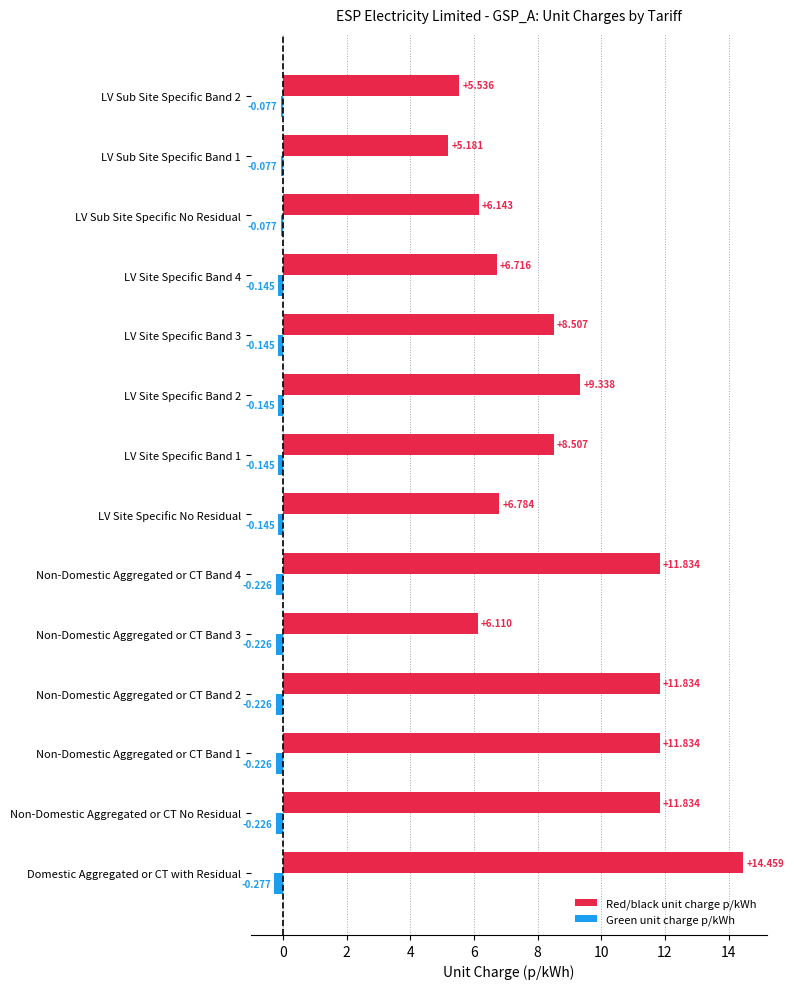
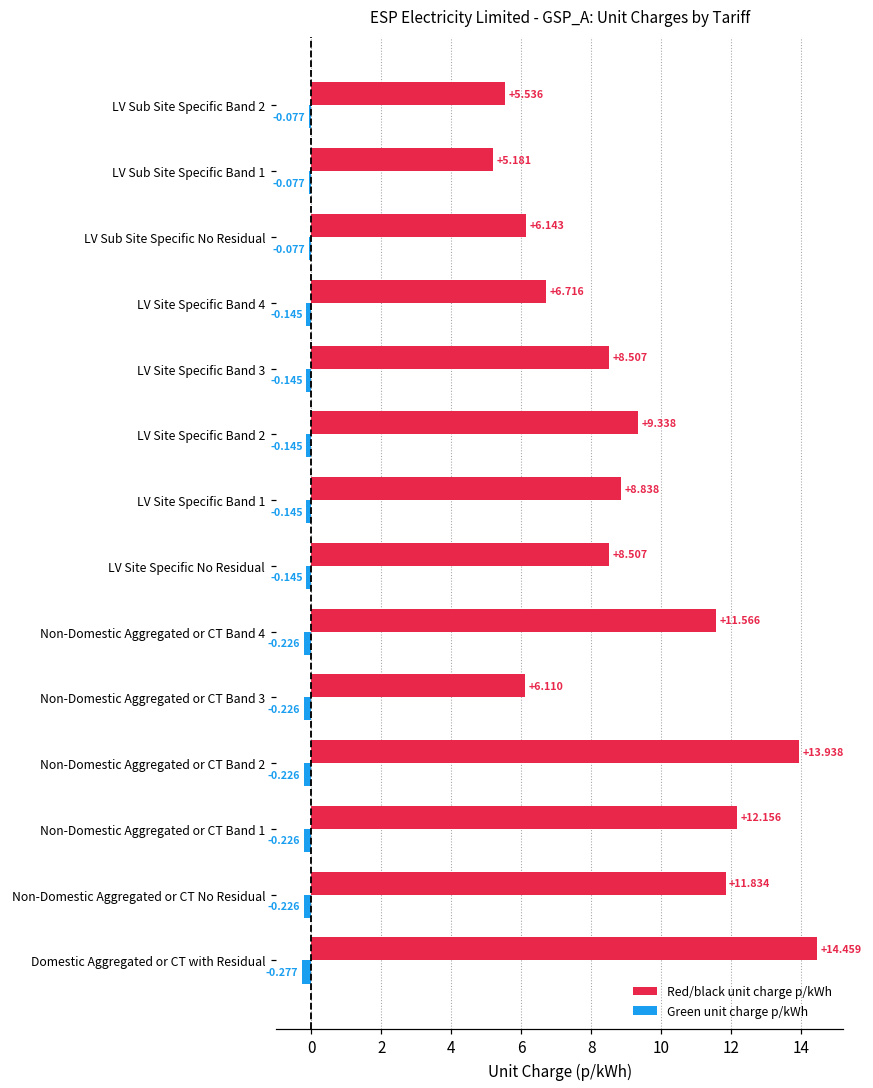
  {
    "Red/black unit charge p/kWh": {
      "LV Sub Site Specific Band 2": "+5.536",
      "LV Sub Site Specific Band 1": "+5.181",
      "LV Sub Site Specific No Residual": "+6.143",
      "LV Site Specific Band 4": "+6.716",
      "LV Site Specific Band 3": "+8.507",
      "LV Site Specific Band 2": "+9.338",
-     "LV Site Specific Band 1": "+8.507",
-     "LV Site Specific No Residual": "+6.784",
-     "Non-Domestic Aggregated or CT Band 4": "+11.834",
+     "LV Site Specific Band 1": "+8.838",
+     "LV Site Specific No Residual": "+8.507",
+     "Non-Domestic Aggregated or CT Band 4": "+11.566",
      "Non-Domestic Aggregated or CT Band 3": "+6.110",
-     "Non-Domestic Aggregated or CT Band 2": "+11.834",
-     "Non-Domestic Aggregated or CT Band 1": "+11.834",
+     "Non-Domestic Aggregated or CT Band 2": "+13.938",
+     "Non-Domestic Aggregated or CT Band 1": "+12.156",
      "Non-Domestic Aggregated or CT No Residual": "+11.834",
      "Domestic Aggregated or CT with Residual": "+14.459"
    },
    "Green unit charge p/kWh": {
      "LV Sub Site Specific Band 2": "-0.077",
      "LV Sub Site Specific Band 1": "-0.077",
      "LV Sub Site Specific No Residual": "-0.077",
      "LV Site Specific Band 4": "-0.145",
      "LV Site Specific Band 3": "-0.145",
      "LV Site Specific Band 2": "-0.145",
      "LV Site Specific Band 1": "-0.145",
      "LV Site Specific No Residual": "-0.145",
      "Non-Domestic Aggregated or CT Band 4": "-0.226",
      "Non-Domestic Aggregated or CT Band 3": "-0.226",
      "Non-Domestic Aggregated or CT Band 2": "-0.226",
      "Non-Domestic Aggregated or CT Band 1": "-0.226",
      "Non-Domestic Aggregated or CT No Residual": "-0.226",
      "Domestic Aggregated or CT with Residual": "-0.277"
    }
  }
